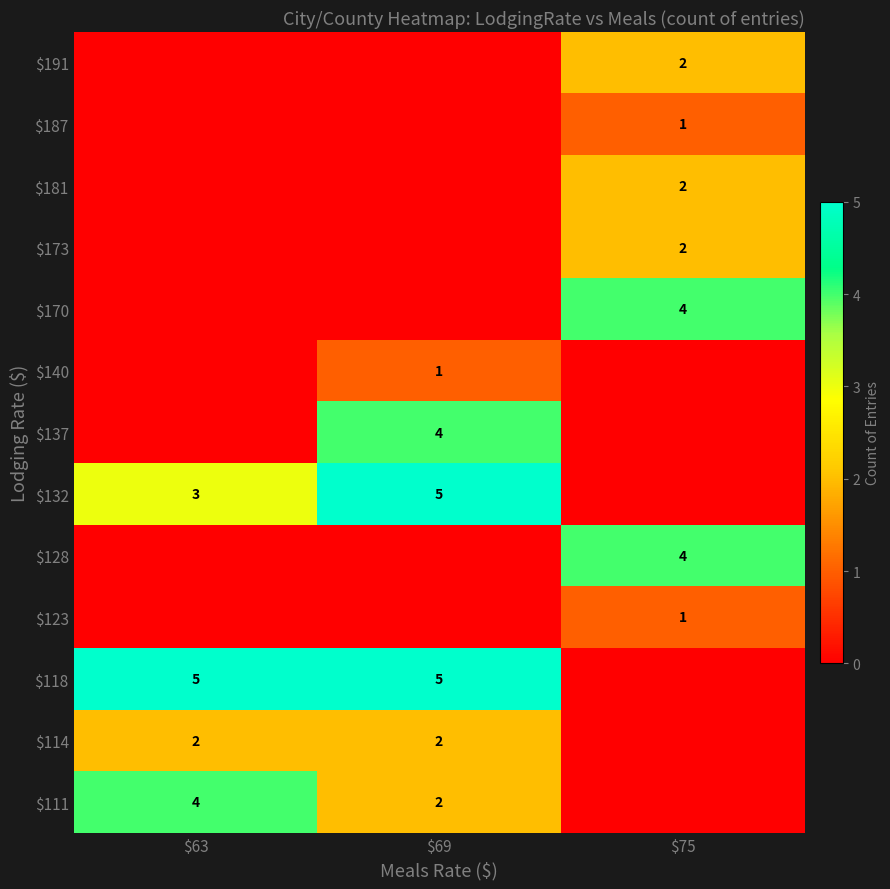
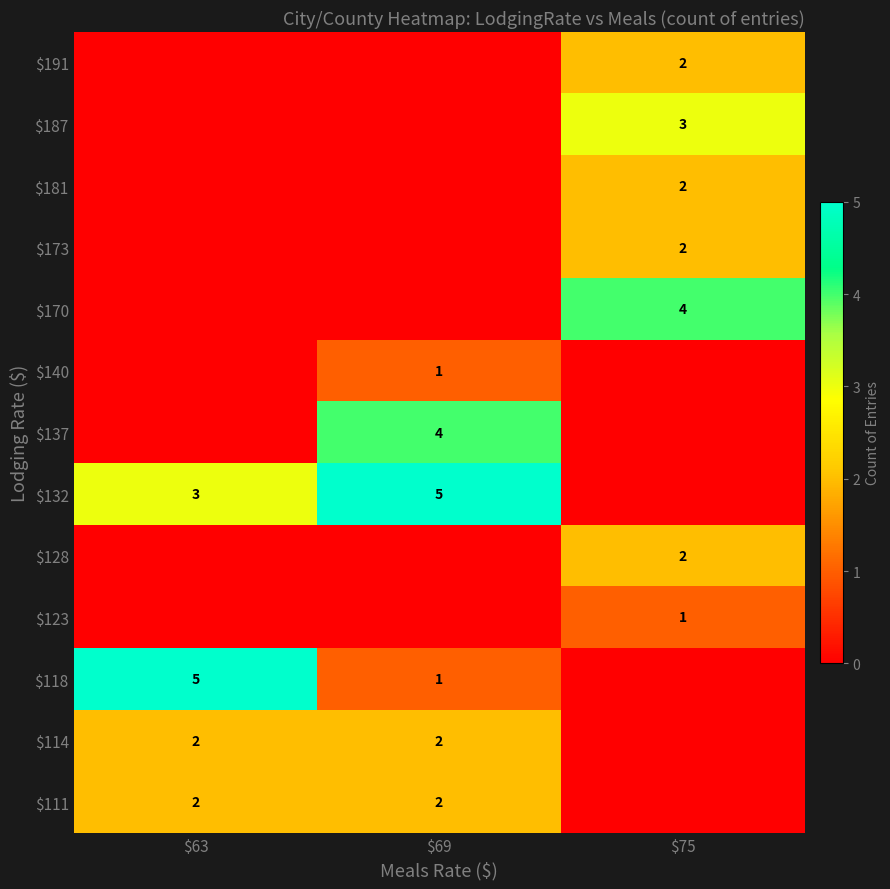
  {
    "$191": {
      "$75": 2
    },
    "$187": {
-     "$75": 1
+     "$75": 3
    },
    "$181": {
      "$75": 2
    },
    "$173": {
      "$75": 2
    },
    "$170": {
      "$75": 4
    },
    "$140": {
      "$69": 1
    },
    "$137": {
      "$69": 4
    },
    "$132": {
      "$63": 3,
      "$69": 5
    },
    "$128": {
-     "$75": 4
+     "$75": 2
    },
    "$123": {
      "$75": 1
    },
    "$118": {
      "$63": 5,
-     "$69": 5
+     "$69": 1
    },
    "$114": {
      "$63": 2,
      "$69": 2
    },
    "$111": {
-     "$63": 4,
+     "$63": 2,
      "$69": 2
    }
  }
